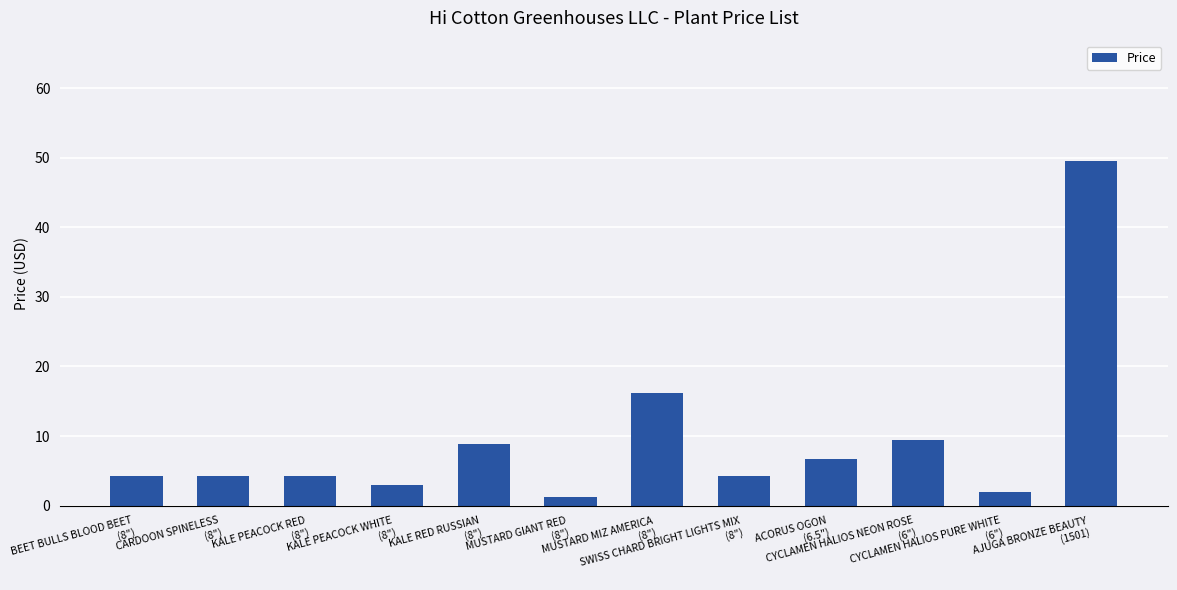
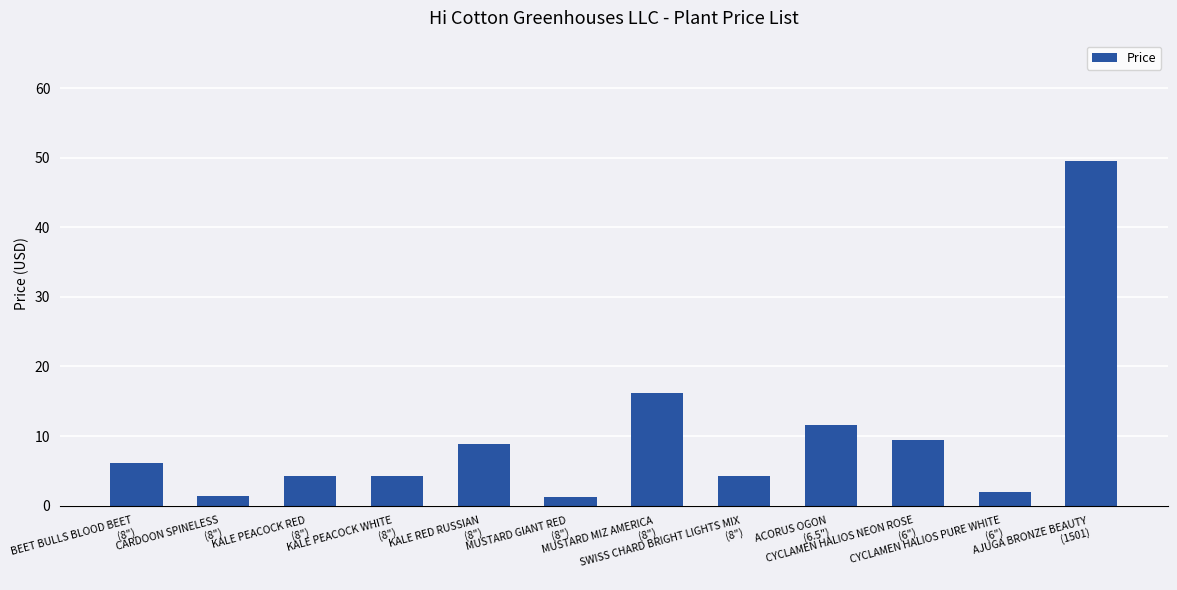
  {
-   "BEET BULLS BLOOD BEET (8\")": 4,
-   "CARDOON SPINELESS (8\")": 4,
+   "BEET BULLS BLOOD BEET (8\")": 6,
+   "CARDOON SPINELESS (8\")": 1,
    "KALE PEACOCK RED (8\")": 4,
-   "KALE PEACOCK WHITE (8\")": 3,
+   "KALE PEACOCK WHITE (8\")": 4,
    "KALE RED RUSSIAN (8\")": 9,
    "MUSTARD GIANT RED (8\")": 1,
    "MUSTARD MIZ AMERICA (8\")": 16,
    "SWISS CHARD BRIGHT LIGHTS MIX (8\")": 4,
-   "ACORUS OGON (6.5\")": 7,
+   "ACORUS OGON (6.5\")": 12,
    "CYCLAMEN HALIOS NEON ROSE (6\")": 10,
    "CYCLAMEN HALIOS PURE WHITE (6\")": 2,
    "AJUGA BRONZE BEAUTY (1501)": 50
  }
